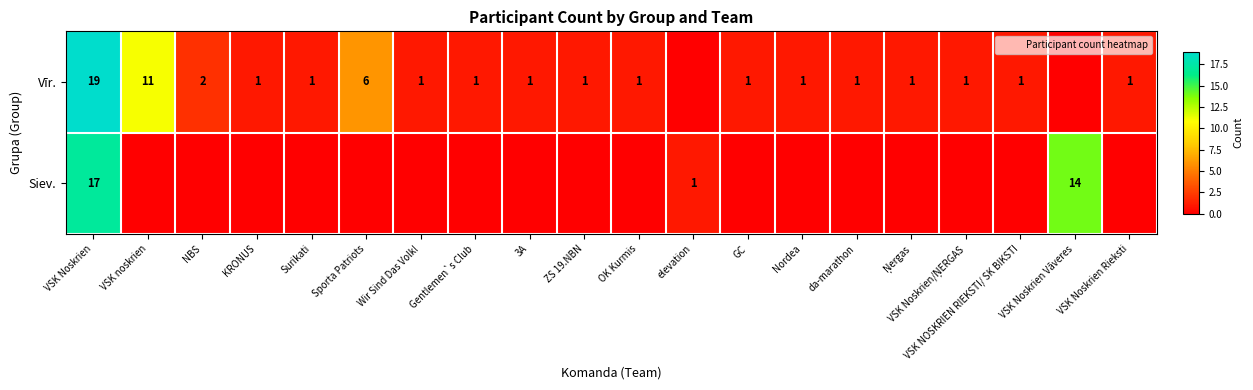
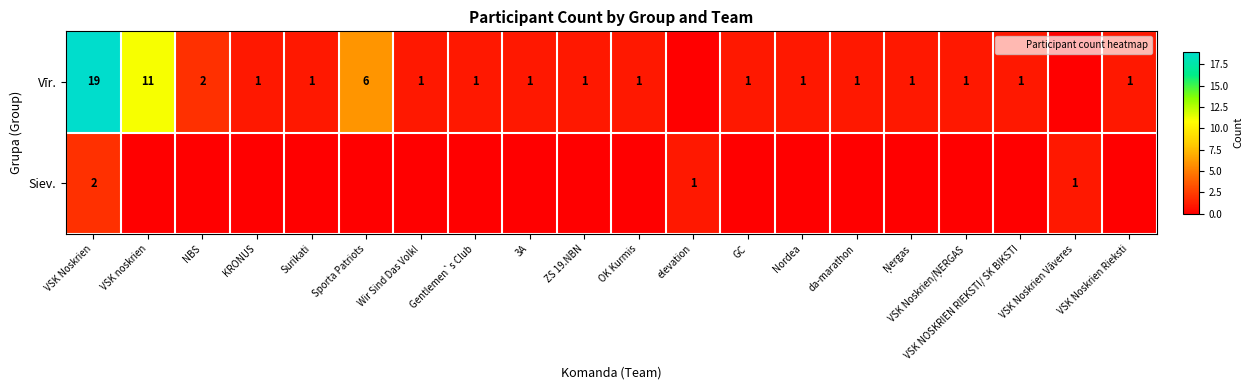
  {
    "Vīr.": {
      "VSK Noskrien": 19,
      "VSK noskrien": 11,
      "NBS": 2,
      "KRONUS": 1,
      "Surikati": 1,
      "Sporta Patriots": 6,
      "Wir Sind Das Volk!": 1,
      "Gentlemen`s Club": 1,
      "3A": 1,
      "ZS 19.NBN": 1,
      "OK Kurmis": 1,
      "GC": 1,
      "Nordea": 1,
      "da-marathon": 1,
      "Ņergas": 1,
      "VSK Noskrien/ŅERGAS": 1,
      "VSK NOSKRIEN RIEKSTI/ SK BIKSTI": 1,
      "VSK Noskrien Rieksti": 1
    },
    "Siev.": {
-     "VSK Noskrien": 17,
+     "VSK Noskrien": 2,
      "elevation": 1,
-     "VSK Noskrien Vāveres": 14
+     "VSK Noskrien Vāveres": 1
    }
  }
